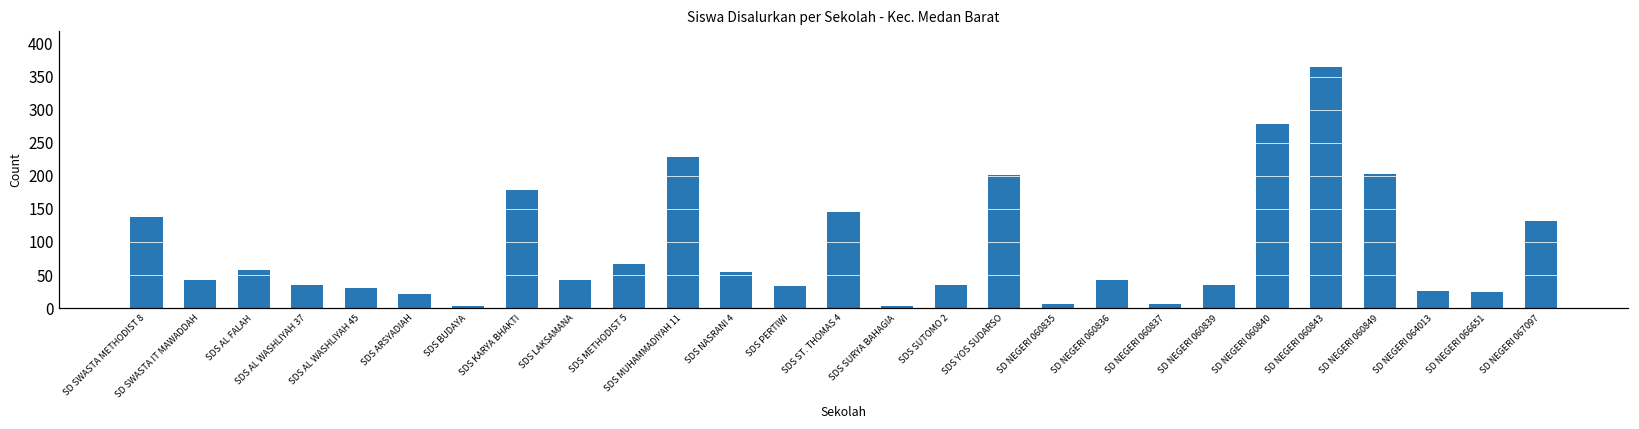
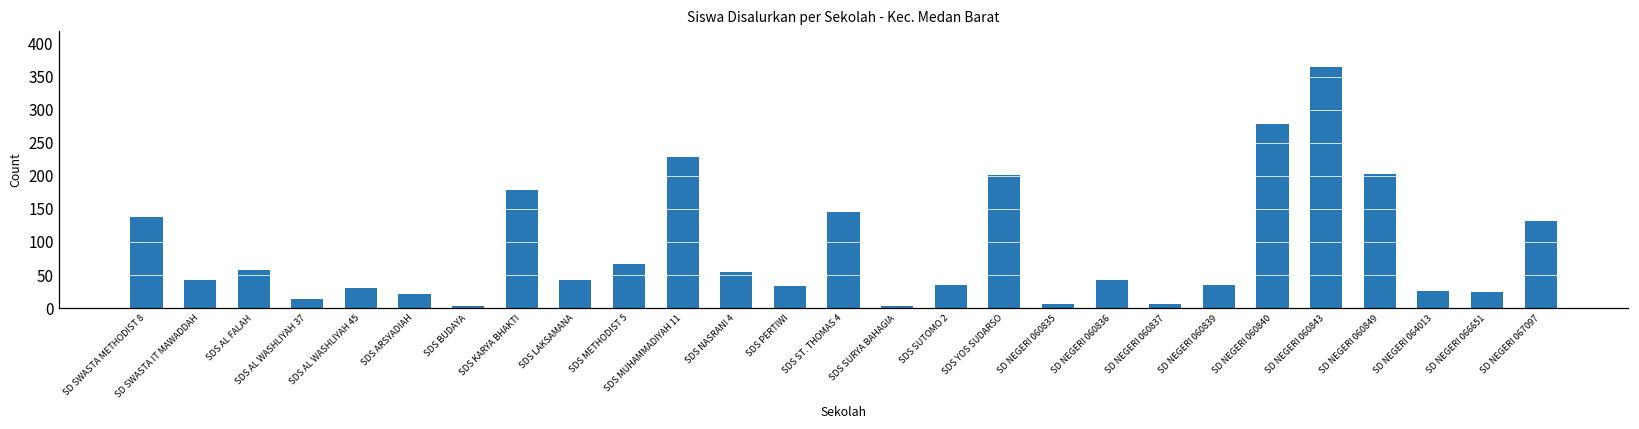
  {
    "SD SWASTA METHODIST 8": 140,
    "SD SWASTA IT MAWADDAH": 40,
    "SDS AL FALAH": 60,
-   "SDS AL WASHLIYAH 37": 40,
+   "SDS AL WASHLIYAH 37": 10,
    "SDS AL WASHLIYAH 45": 30,
    "SDS ARSYADIAH": 20,
    "SDS KARYA BHAKTI": 180,
    "SDS LAKSAMANA": 40,
    "SDS METHODIST 5": 70,
    "SDS MUHAMMADIYAH 11": 230,
    "SDS NASRANI 4": 50,
    "SDS PERTIWI": 30,
    "SDS ST. THOMAS 4": 150,
    "SDS SUTOMO 2": 40,
    "SDS YOS SUDARSO": 200,
    "SD NEGERI 060835": 10,
    "SD NEGERI 060836": 40,
    "SD NEGERI 060837": 10,
    "SD NEGERI 060839": 40,
    "SD NEGERI 060840": 280,
    "SD NEGERI 060843": 360,
    "SD NEGERI 060849": 200,
    "SD NEGERI 064013": 30,
    "SD NEGERI 066651": 30,
    "SD NEGERI 067097": 130
  }
